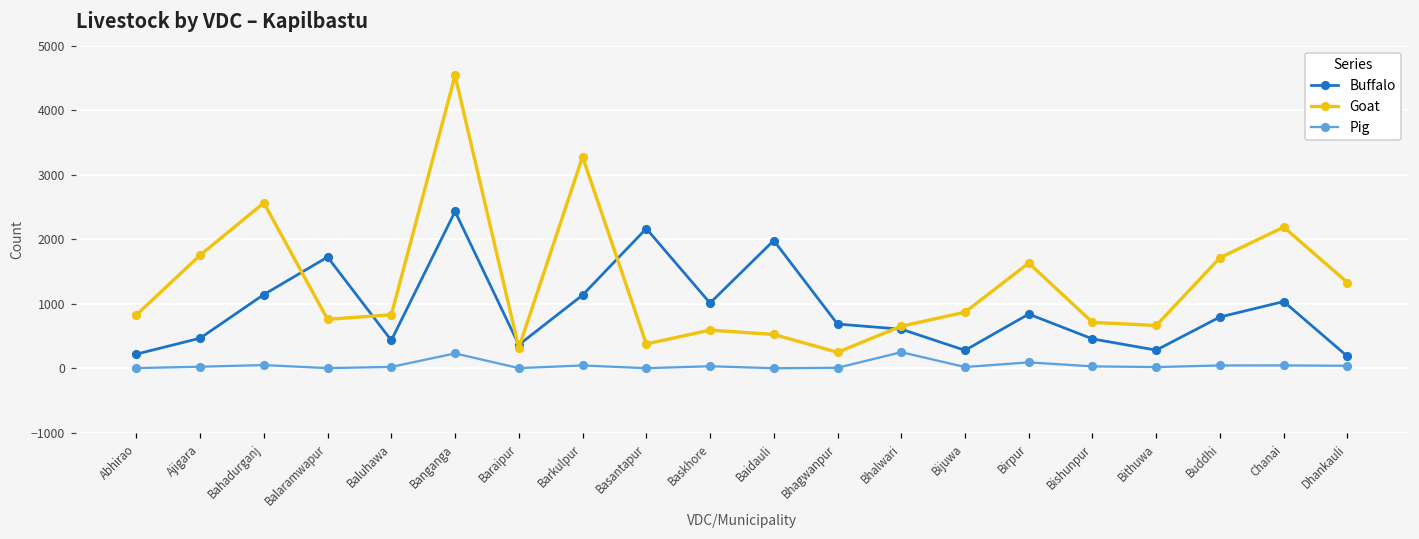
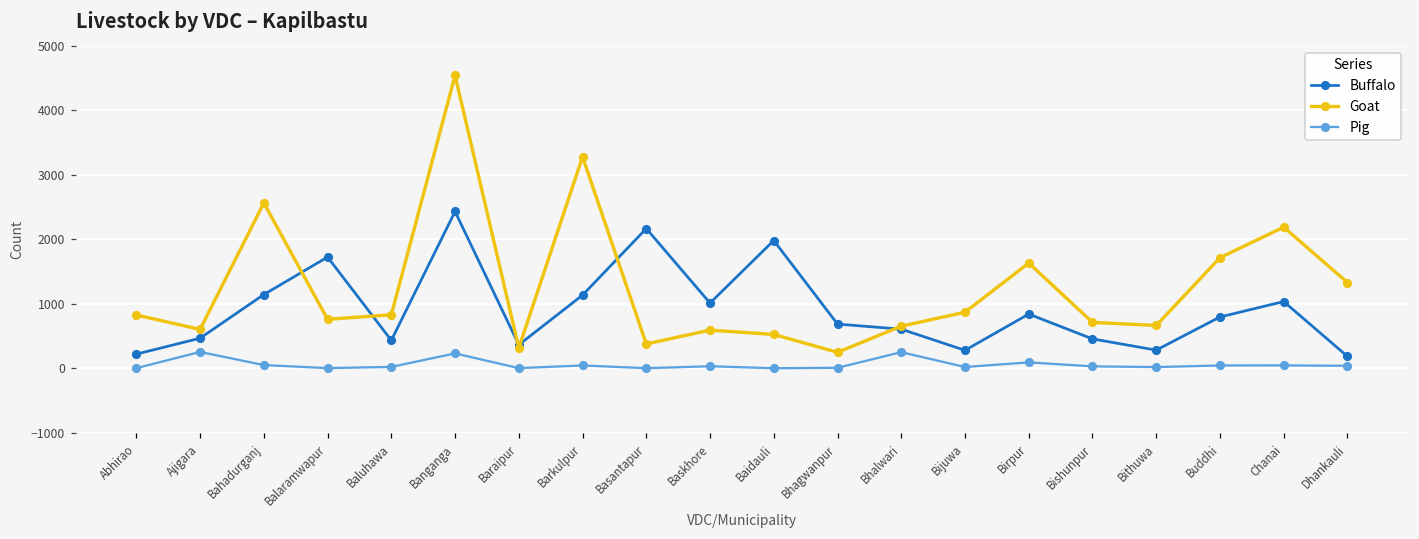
  {
    "Buffalo": {
      "Abhirao": 200,
      "Ajigara": 500,
      "Bahadurganj": 1100,
      "Balaramwapur": 1700,
      "Baluhawa": 400,
      "Banganga": 2400,
      "Baraipur": 400,
      "Barkulpur": 1100,
      "Basantapur": 2200,
      "Baskhore": 1000,
      "Baidauli": 2000,
      "Bhagwanpur": 700,
      "Bhalwari": 600,
      "Bijuwa": 300,
      "Birpur": 800,
      "Bishunpur": 500,
      "Bithuwa": 300,
      "Buddhi": 800,
      "Chanai": 1000,
      "Dhankauli": 200
    },
    "Goat": {
      "Abhirao": 800,
-     "Ajigara": 1800,
+     "Ajigara": 600,
      "Bahadurganj": 2600,
      "Balaramwapur": 800,
      "Baluhawa": 800,
      "Banganga": 4500,
      "Baraipur": 300,
      "Barkulpur": 3300,
      "Basantapur": 400,
      "Baskhore": 600,
      "Baidauli": 500,
      "Bhagwanpur": 200,
      "Bhalwari": 700,
      "Bijuwa": 900,
      "Birpur": 1600,
      "Bishunpur": 700,
      "Bithuwa": 700,
      "Buddhi": 1700,
      "Chanai": 2200,
      "Dhankauli": 1300
    },
    "Pig": {
      "Abhirao": 0,
-     "Ajigara": 0,
+     "Ajigara": 300,
      "Bahadurganj": 0,
      "Balaramwapur": 0,
      "Baluhawa": 0,
      "Banganga": 200,
      "Baraipur": 0,
      "Barkulpur": 0,
      "Basantapur": 0,
      "Baskhore": 0,
      "Baidauli": 0,
      "Bhagwanpur": 0,
      "Bhalwari": 200,
      "Bijuwa": 0,
      "Birpur": 100,
      "Bishunpur": 0,
      "Bithuwa": 0,
      "Buddhi": 0,
      "Chanai": 0,
      "Dhankauli": 0
    }
  }
